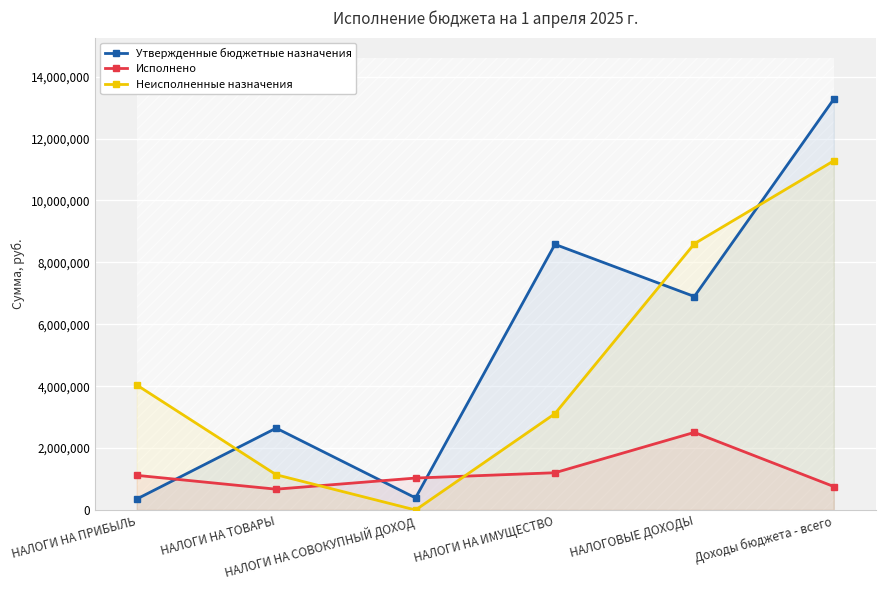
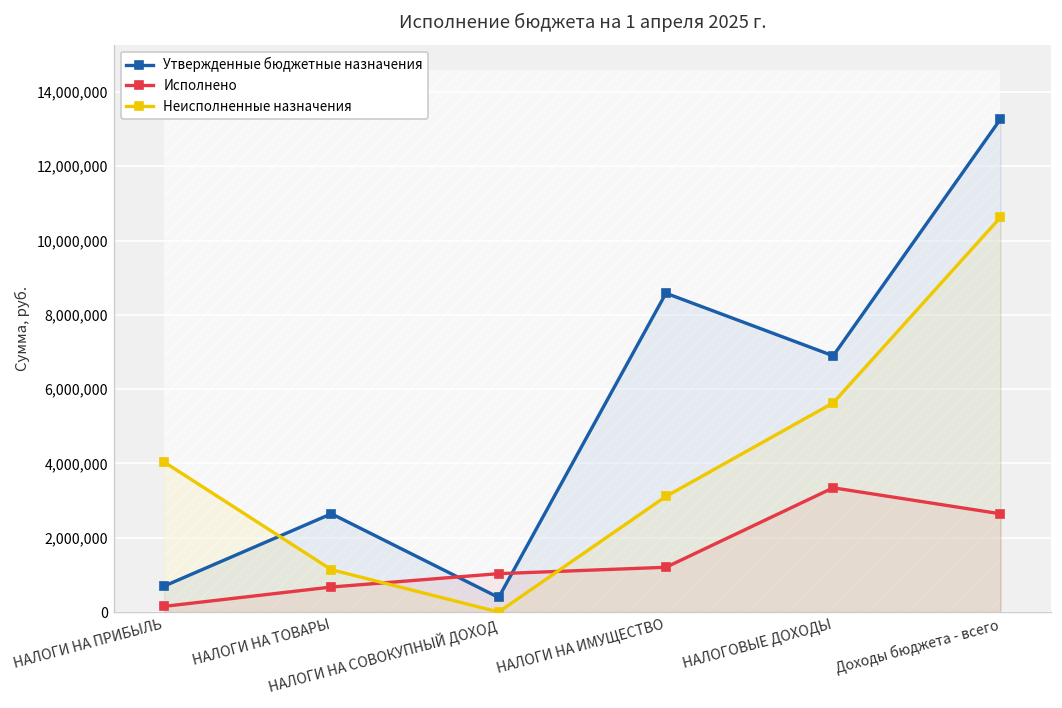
  {
    "Утвержденные бюджетные назначения": {
-     "НАЛОГИ НА ПРИБЫЛЬ": "400,000",
+     "НАЛОГИ НА ПРИБЫЛЬ": "700,000",
      "НАЛОГИ НА ТОВАРЫ": "2,600,000",
      "НАЛОГИ НА СОВОКУПНЫЙ ДОХОД": "400,000",
      "НАЛОГИ НА ИМУЩЕСТВО": "8,600,000",
      "НАЛОГОВЫЕ ДОХОДЫ": "6,900,000",
      "Доходы бюджета - всего": "13,300,000"
    },
    "Исполнено": {
-     "НАЛОГИ НА ПРИБЫЛЬ": "1,100,000",
+     "НАЛОГИ НА ПРИБЫЛЬ": "200,000",
      "НАЛОГИ НА ТОВАРЫ": "700,000",
      "НАЛОГИ НА СОВОКУПНЫЙ ДОХОД": "1,000,000",
      "НАЛОГИ НА ИМУЩЕСТВО": "1,200,000",
-     "НАЛОГОВЫЕ ДОХОДЫ": "2,500,000",
-     "Доходы бюджета - всего": "800,000"
+     "НАЛОГОВЫЕ ДОХОДЫ": "3,300,000",
+     "Доходы бюджета - всего": "2,600,000"
    },
    "Неисполненные назначения": {
      "НАЛОГИ НА ПРИБЫЛЬ": "4,000,000",
      "НАЛОГИ НА ТОВАРЫ": "1,100,000",
      "НАЛОГИ НА СОВОКУПНЫЙ ДОХОД": "0",
      "НАЛОГИ НА ИМУЩЕСТВО": "3,100,000",
-     "НАЛОГОВЫЕ ДОХОДЫ": "8,600,000",
-     "Доходы бюджета - всего": "11,300,000"
+     "НАЛОГОВЫЕ ДОХОДЫ": "5,600,000",
+     "Доходы бюджета - всего": "10,600,000"
    }
  }
